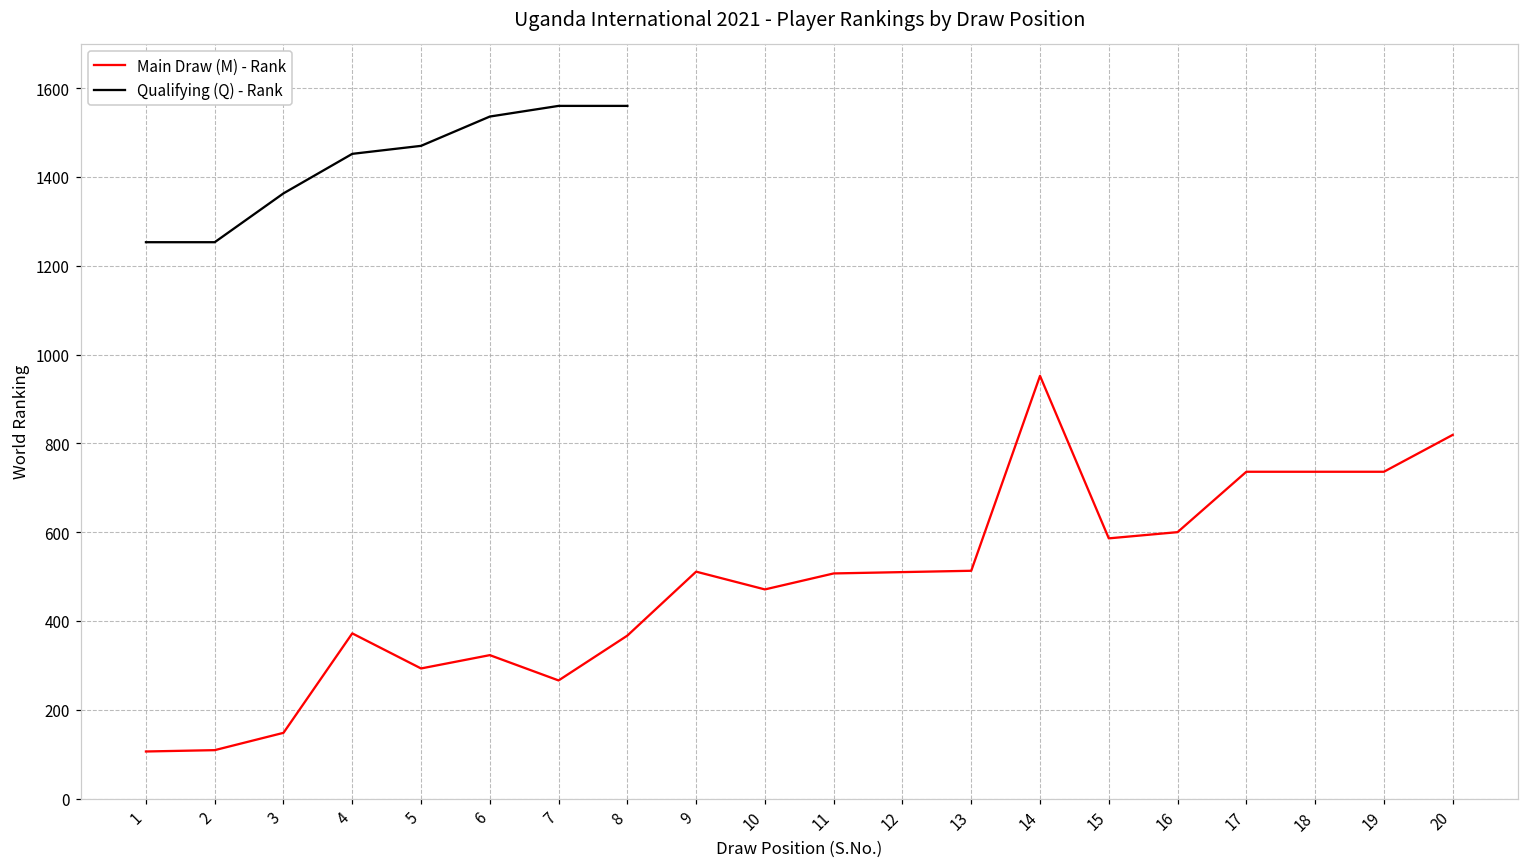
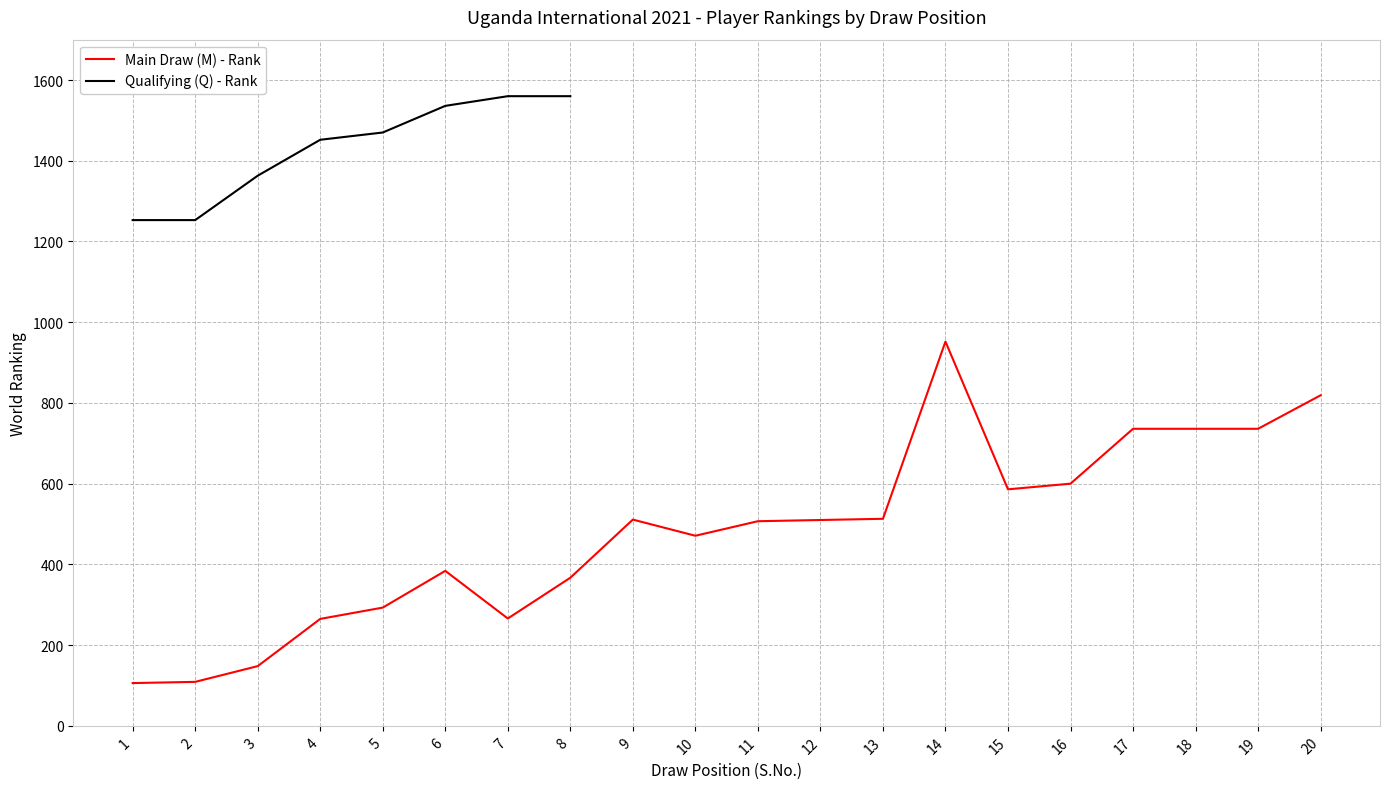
  {
    "Main Draw (M) - Rank": {
      "1": 110,
      "2": 110,
      "3": 150,
-     "4": 370,
+     "4": 270,
      "5": 290,
-     "6": 320,
+     "6": 380,
      "7": 270,
      "8": 370,
      "9": 510,
      "10": 470,
      "11": 510,
      "12": 510,
      "13": 510,
      "14": 950,
      "15": 590,
      "16": 600,
      "17": 740,
      "18": 740,
      "19": 740,
      "20": 820
    },
    "Qualifying (Q) - Rank": {
      "1": 1250,
      "2": 1250,
      "3": 1360,
      "4": 1450,
      "5": 1470,
      "6": 1540,
      "7": 1560,
      "8": 1560
    }
  }
